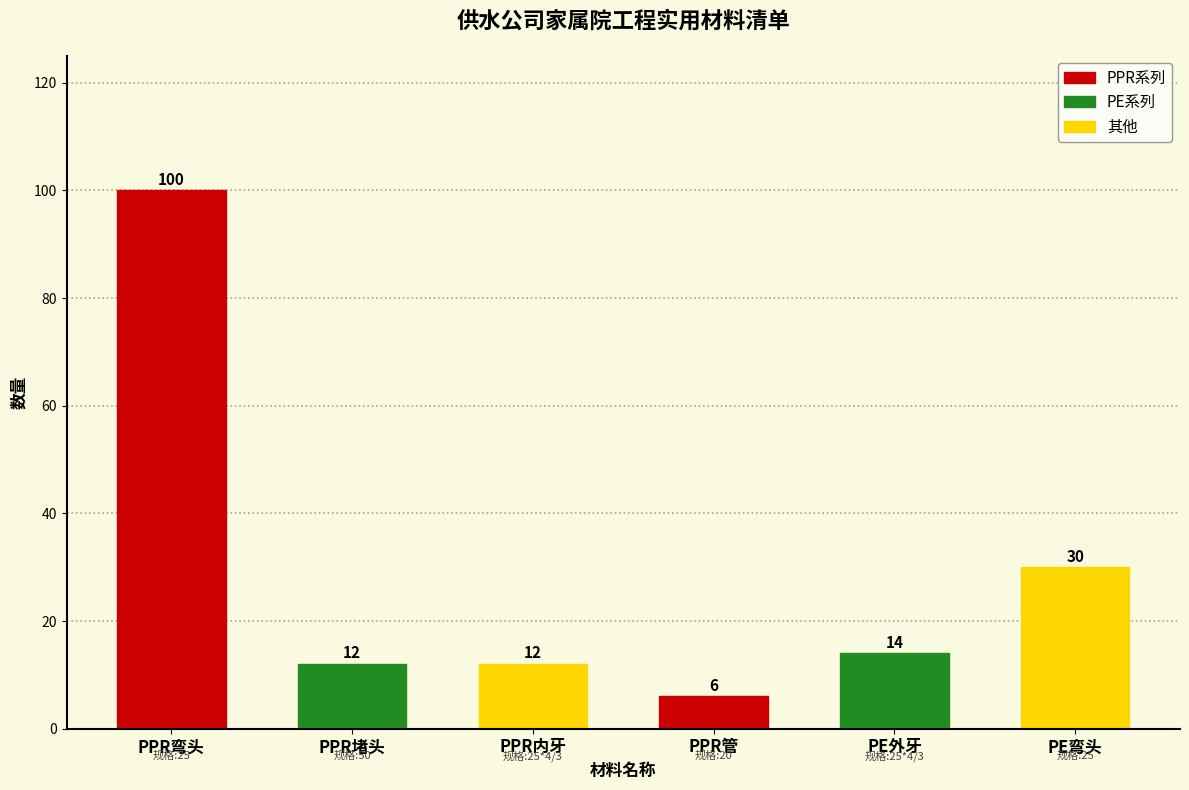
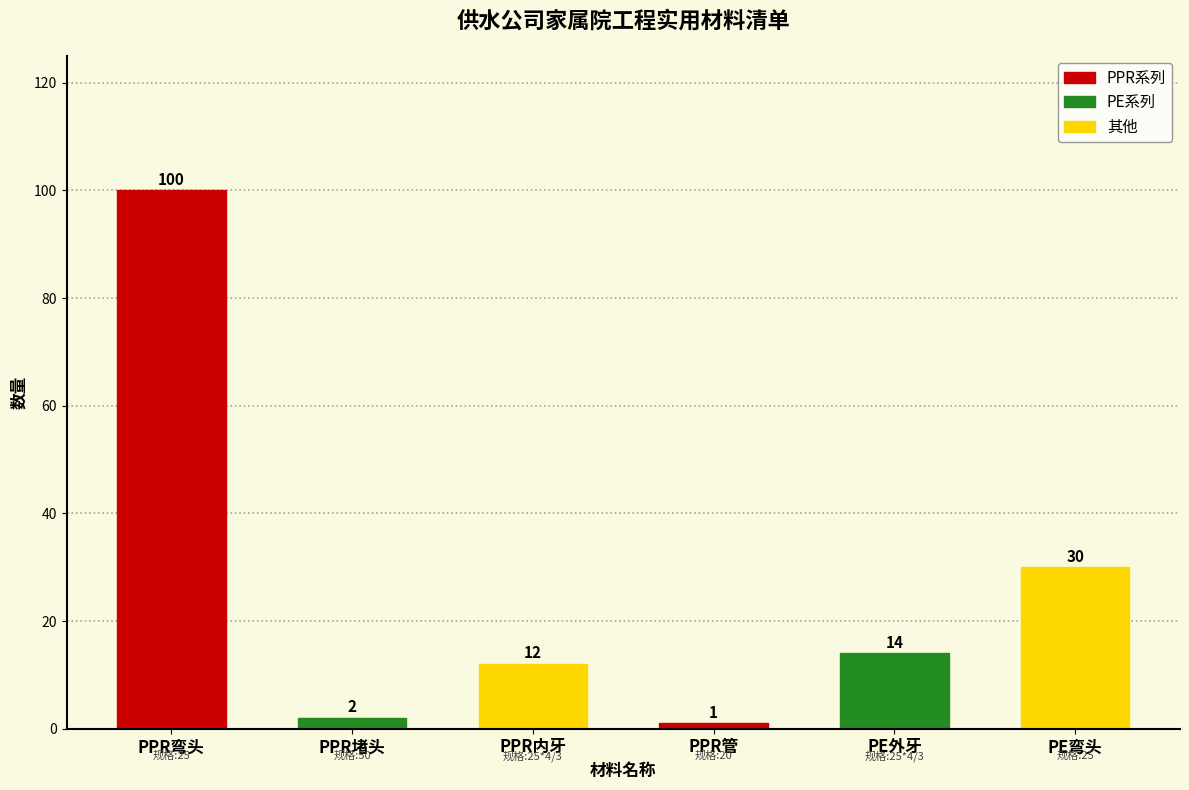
  {
    "PPR弯头": 100,
-   "PPR堵头": 12,
+   "PPR堵头": 2,
    "PPR内牙": 12,
-   "PPR管": 6,
+   "PPR管": 1,
    "PE外牙": 14,
    "PE弯头": 30
  }
